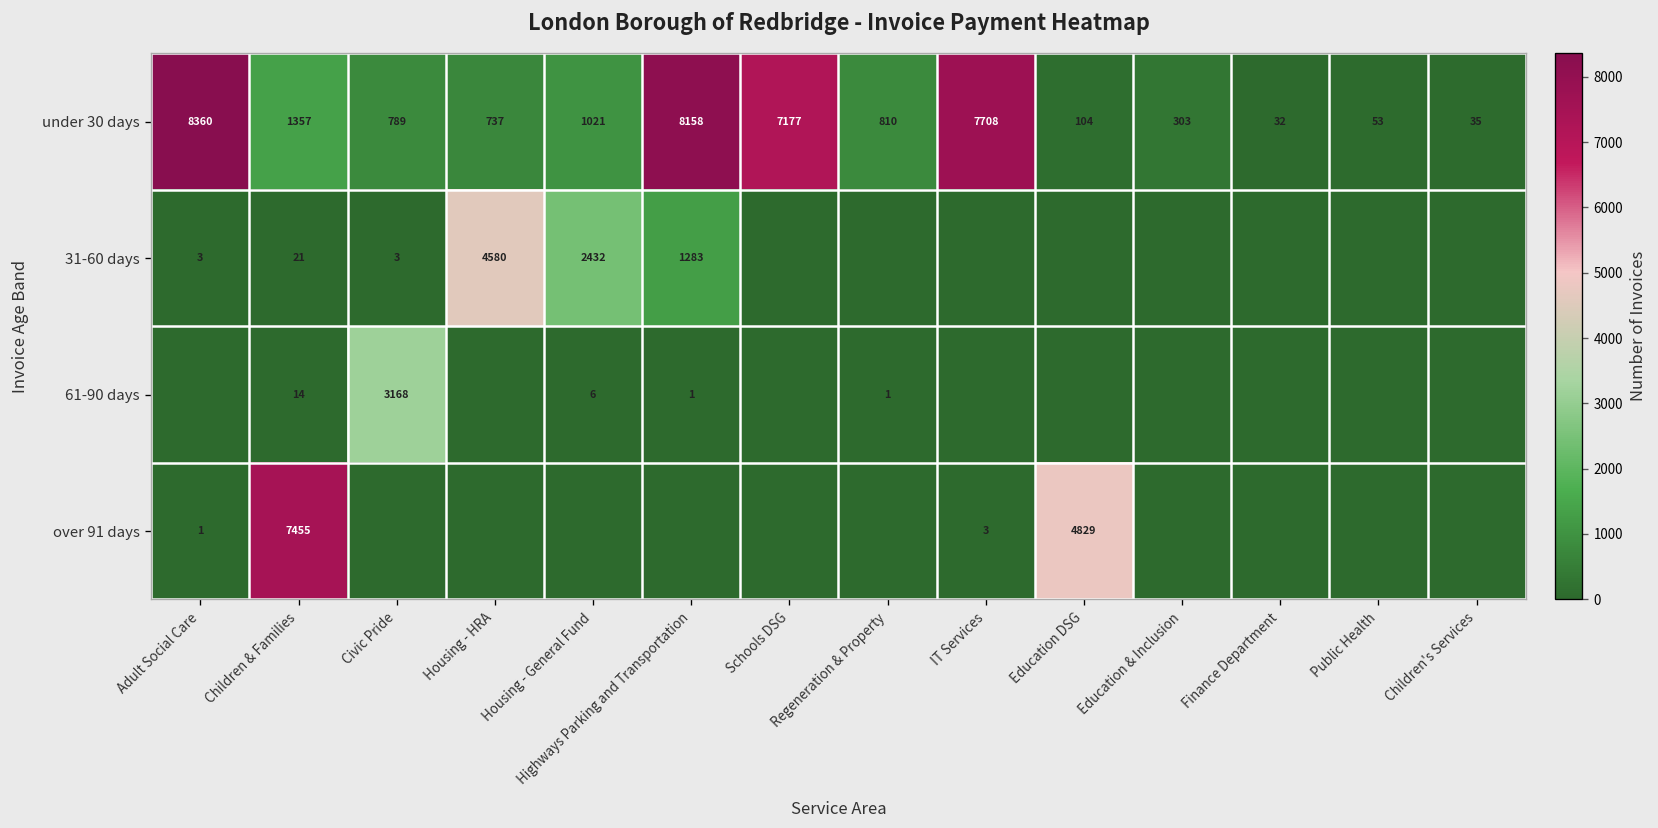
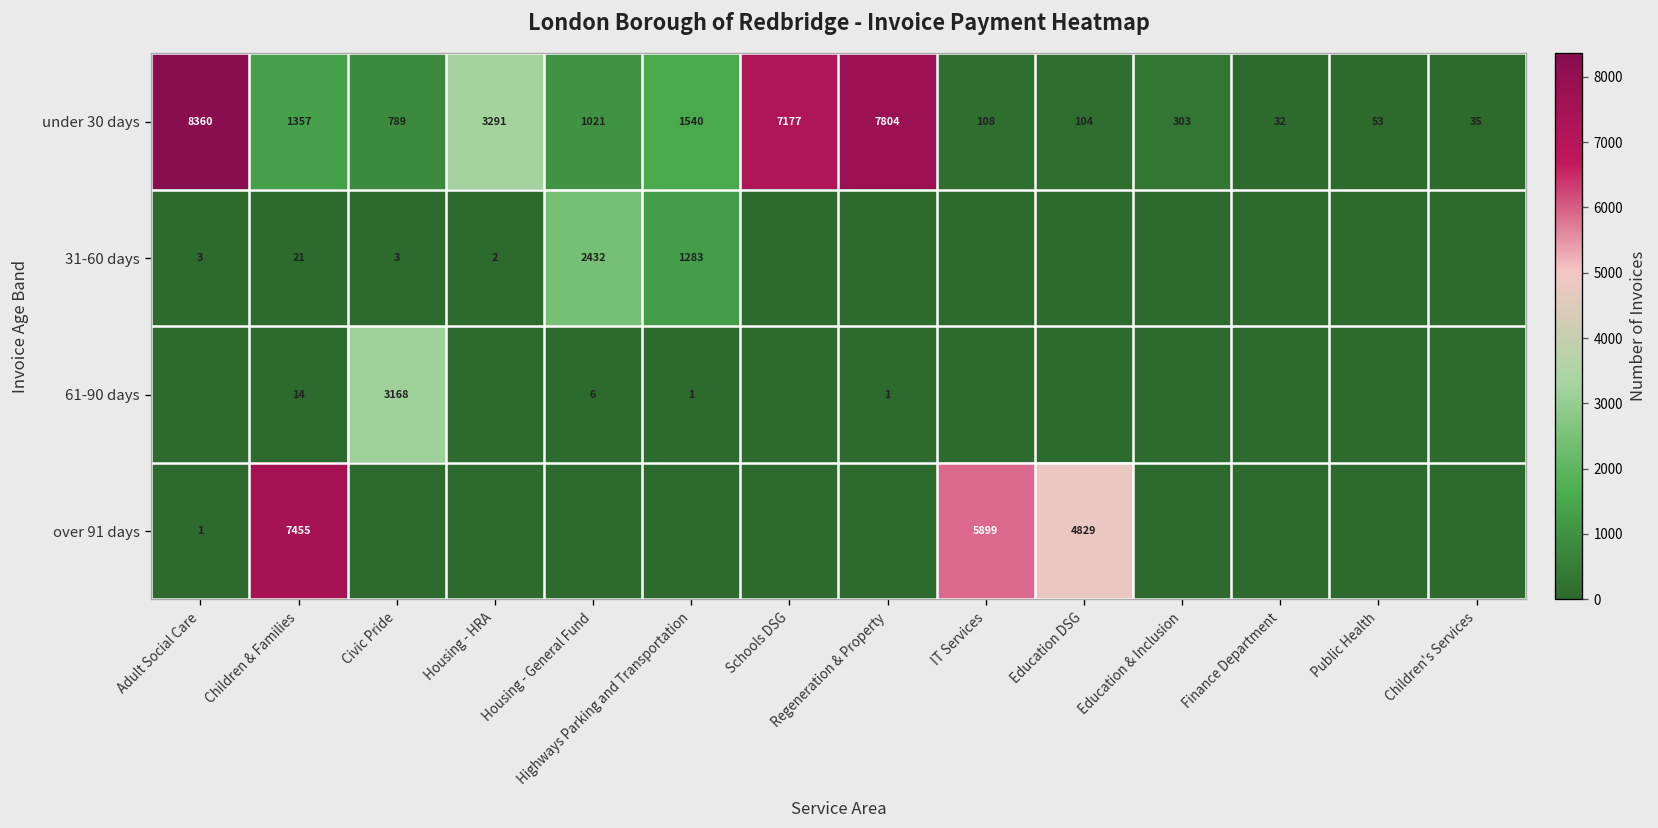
  {
    "under 30 days": {
      "Adult Social Care": 8360,
      "Children & Families": 1357,
      "Civic Pride": 789,
-     "Housing - HRA": 737,
+     "Housing - HRA": 3291,
      "Housing - General Fund": 1021,
-     "Highways Parking and Transportation": 8158,
+     "Highways Parking and Transportation": 1540,
      "Schools DSG": 7177,
-     "Regeneration & Property": 810,
-     "IT Services": 7708,
+     "Regeneration & Property": 7804,
+     "IT Services": 108,
      "Education DSG": 104,
      "Education & Inclusion": 303,
      "Finance Department": 32,
      "Public Health": 53,
      "Children's Services": 35
    },
    "31-60 days": {
      "Adult Social Care": 3,
      "Children & Families": 21,
      "Civic Pride": 3,
-     "Housing - HRA": 4580,
+     "Housing - HRA": 2,
      "Housing - General Fund": 2432,
      "Highways Parking and Transportation": 1283
    },
    "61-90 days": {
      "Children & Families": 14,
      "Civic Pride": 3168,
      "Housing - General Fund": 6,
      "Highways Parking and Transportation": 1,
      "Regeneration & Property": 1
    },
    "over 91 days": {
      "Adult Social Care": 1,
      "Children & Families": 7455,
-     "IT Services": 3,
+     "IT Services": 5899,
      "Education DSG": 4829
    }
  }
